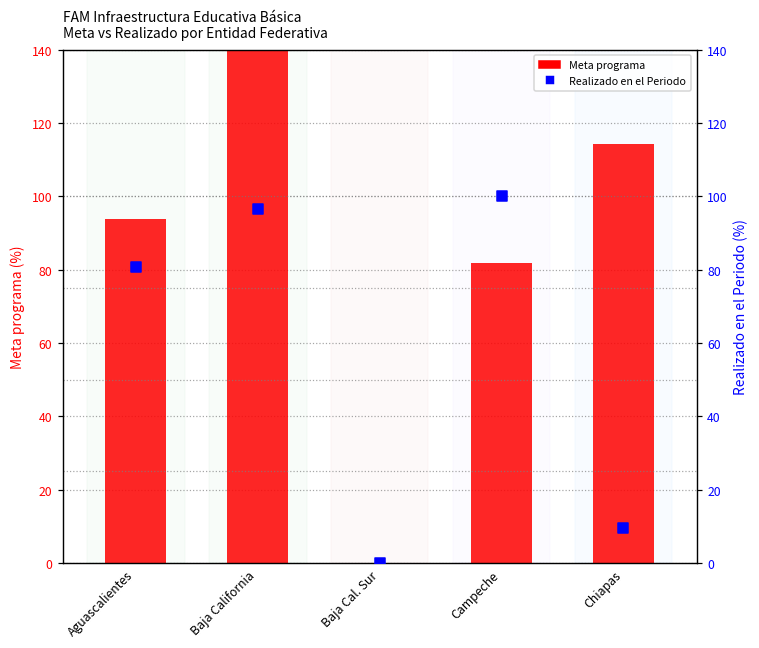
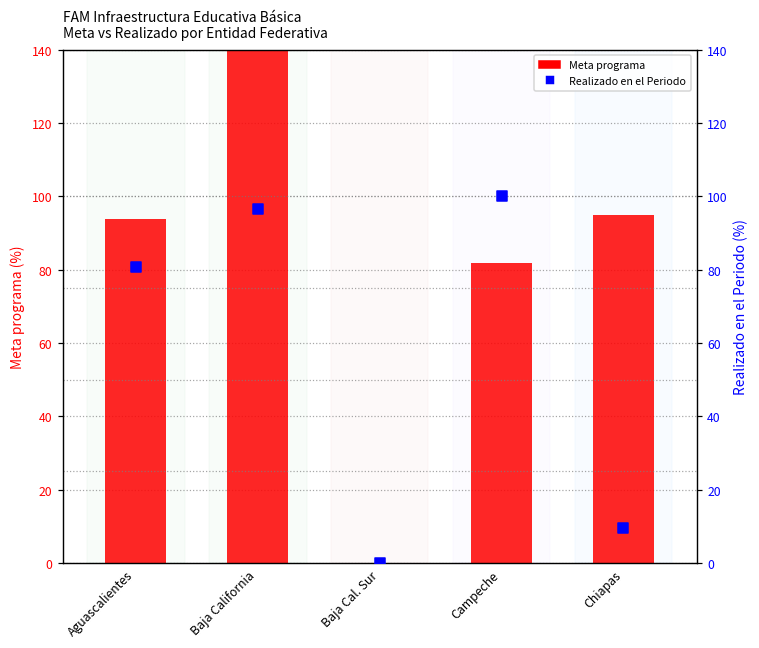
  {
    "Meta programa": {
      "Aguascalientes": 94,
      "Baja Cal. Sur": 0,
      "Campeche": 82,
-     "Chiapas": 114
+     "Chiapas": 95
    }
  }
